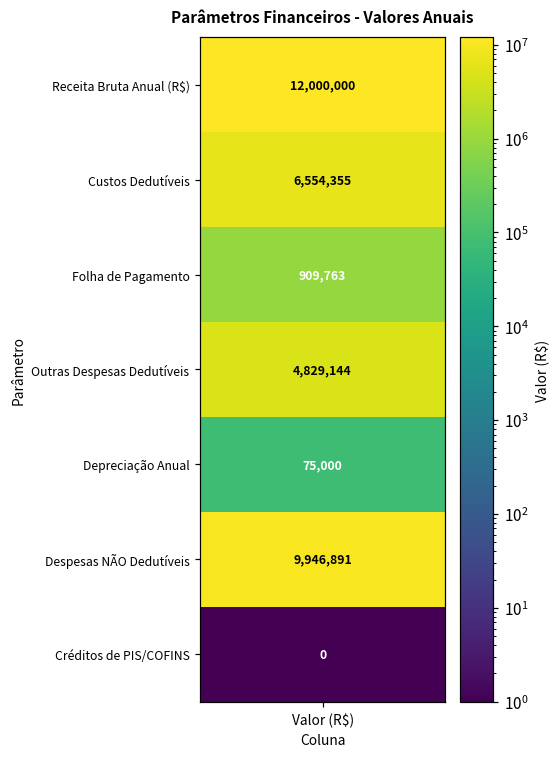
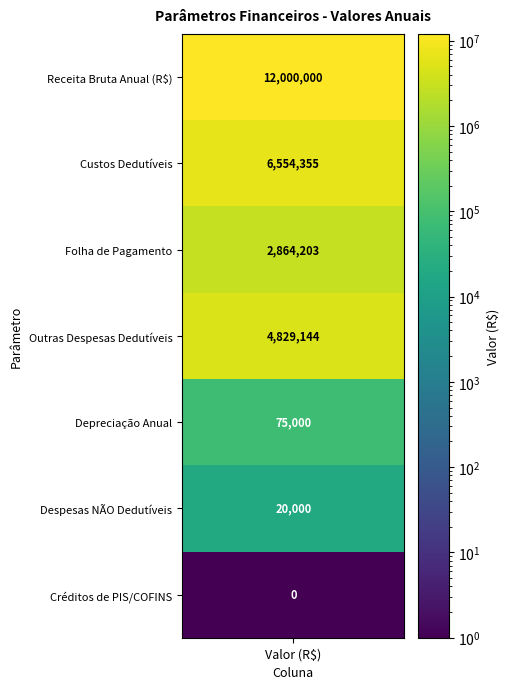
  {
    "Receita Bruta Anual (R$)": {
      "Valor (R$)": "12,000,000"
    },
    "Custos Dedutíveis": {
      "Valor (R$)": "6,554,355"
    },
    "Folha de Pagamento": {
-     "Valor (R$)": "909,763"
+     "Valor (R$)": "2,864,203"
    },
    "Outras Despesas Dedutíveis": {
      "Valor (R$)": "4,829,144"
    },
    "Depreciação Anual": {
      "Valor (R$)": "75,000"
    },
    "Despesas NÃO Dedutíveis": {
-     "Valor (R$)": "9,946,891"
+     "Valor (R$)": "20,000"
    },
    "Créditos de PIS/COFINS": {
      "Valor (R$)": "0"
    }
  }
